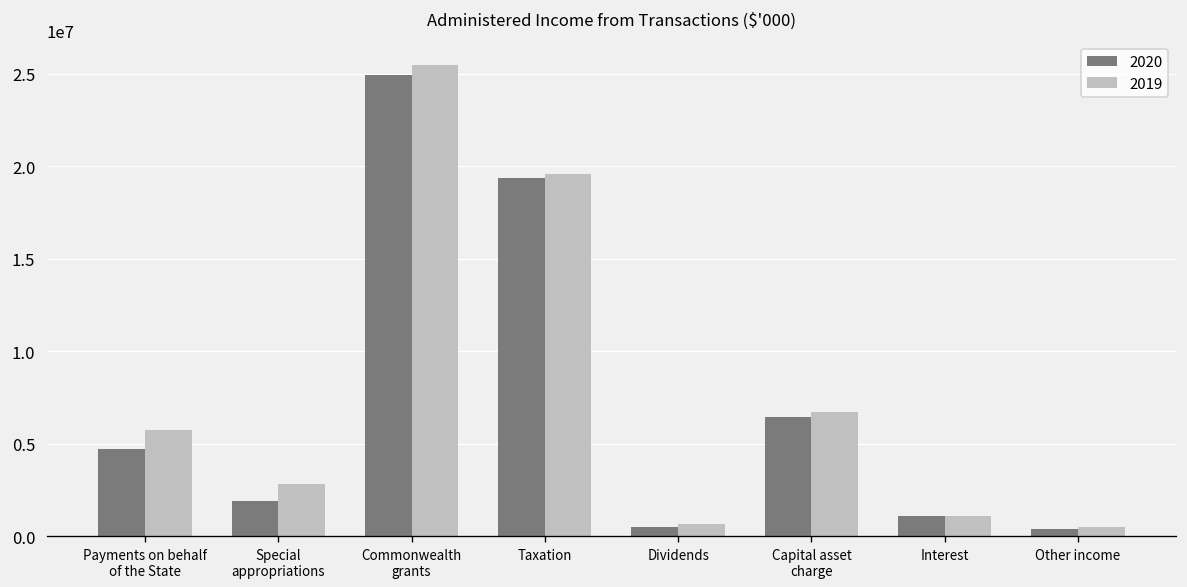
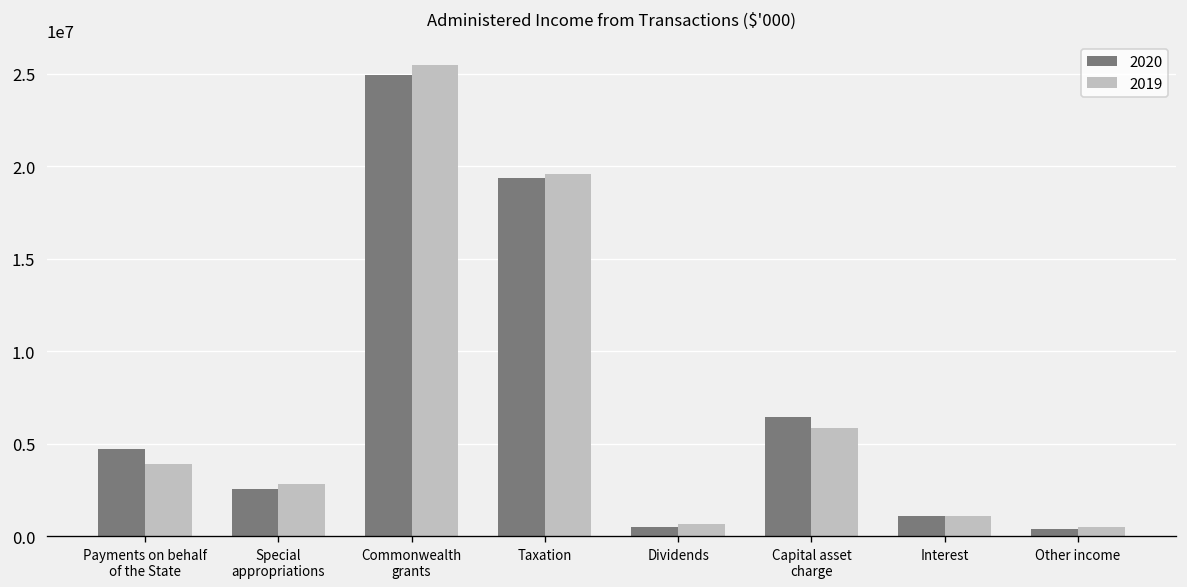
  {
    "2020": {
      "Payments on behalf of the State": 4700000,
-     "Special appropriations": 1900000,
+     "Special appropriations": 2600000,
      "Commonwealth grants": 25000000,
      "Taxation": 19400000,
      "Dividends": 500000,
      "Capital asset charge": 6500000,
      "Interest": 1100000,
      "Other income": 400000
    },
    "2019": {
-     "Payments on behalf of the State": 5800000,
+     "Payments on behalf of the State": 3900000,
      "Special appropriations": 2800000,
      "Commonwealth grants": 25500000,
      "Taxation": 19600000,
      "Dividends": 700000,
-     "Capital asset charge": 6700000,
+     "Capital asset charge": 5900000,
      "Interest": 1100000,
      "Other income": 500000
    }
  }
